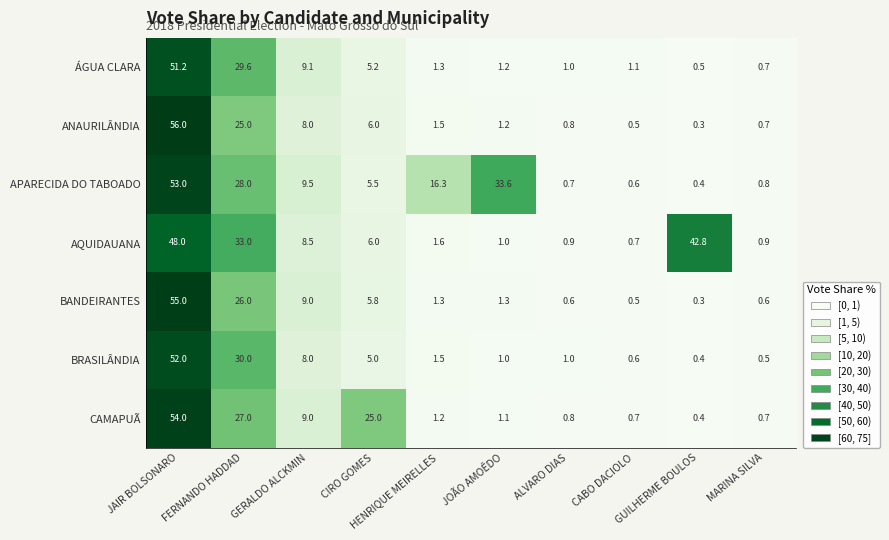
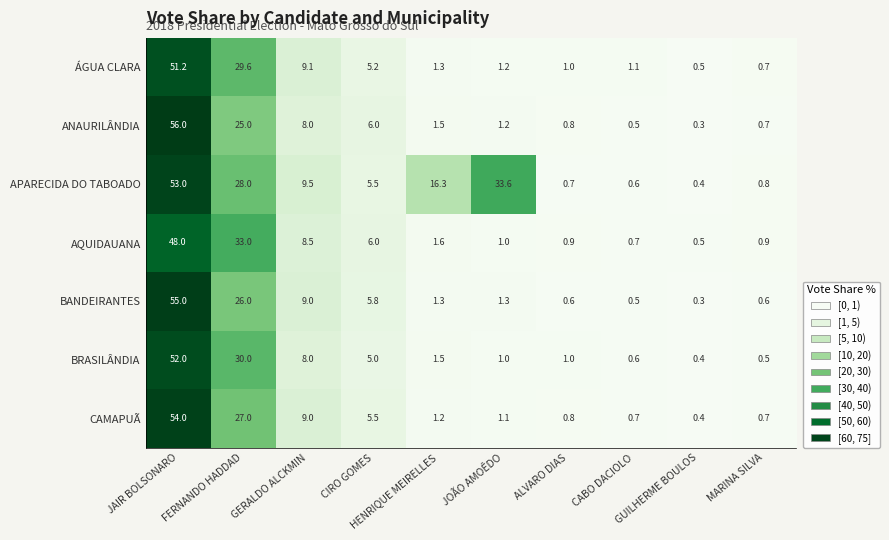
  {
    "ÁGUA CLARA": {
      "JAIR BOLSONARO": 51.2,
      "FERNANDO HADDAD": 29.6,
      "GERALDO ALCKMIN": 9.1,
      "CIRO GOMES": 5.2,
      "HENRIQUE MEIRELLES": 1.3,
      "JOÃO AMOÊDO": 1.2,
      "ALVARO DIAS": 1.0,
      "CABO DACIOLO": 1.1,
      "GUILHERME BOULOS": 0.5,
      "MARINA SILVA": 0.7
    },
    "ANAURILÂNDIA": {
      "JAIR BOLSONARO": 56.0,
      "FERNANDO HADDAD": 25.0,
      "GERALDO ALCKMIN": 8.0,
      "CIRO GOMES": 6.0,
      "HENRIQUE MEIRELLES": 1.5,
      "JOÃO AMOÊDO": 1.2,
      "ALVARO DIAS": 0.8,
      "CABO DACIOLO": 0.5,
      "GUILHERME BOULOS": 0.3,
      "MARINA SILVA": 0.7
    },
    "APARECIDA DO TABOADO": {
      "JAIR BOLSONARO": 53.0,
      "FERNANDO HADDAD": 28.0,
      "GERALDO ALCKMIN": 9.5,
      "CIRO GOMES": 5.5,
      "HENRIQUE MEIRELLES": 16.3,
      "JOÃO AMOÊDO": 33.6,
      "ALVARO DIAS": 0.7,
      "CABO DACIOLO": 0.6,
      "GUILHERME BOULOS": 0.4,
      "MARINA SILVA": 0.8
    },
    "AQUIDAUANA": {
      "JAIR BOLSONARO": 48.0,
      "FERNANDO HADDAD": 33.0,
      "GERALDO ALCKMIN": 8.5,
      "CIRO GOMES": 6.0,
      "HENRIQUE MEIRELLES": 1.6,
      "JOÃO AMOÊDO": 1.0,
      "ALVARO DIAS": 0.9,
      "CABO DACIOLO": 0.7,
-     "GUILHERME BOULOS": 42.8,
+     "GUILHERME BOULOS": 0.5,
      "MARINA SILVA": 0.9
    },
    "BANDEIRANTES": {
      "JAIR BOLSONARO": 55.0,
      "FERNANDO HADDAD": 26.0,
      "GERALDO ALCKMIN": 9.0,
      "CIRO GOMES": 5.8,
      "HENRIQUE MEIRELLES": 1.3,
      "JOÃO AMOÊDO": 1.3,
      "ALVARO DIAS": 0.6,
      "CABO DACIOLO": 0.5,
      "GUILHERME BOULOS": 0.3,
      "MARINA SILVA": 0.6
    },
    "BRASILÂNDIA": {
      "JAIR BOLSONARO": 52.0,
      "FERNANDO HADDAD": 30.0,
      "GERALDO ALCKMIN": 8.0,
      "CIRO GOMES": 5.0,
      "HENRIQUE MEIRELLES": 1.5,
      "JOÃO AMOÊDO": 1.0,
      "ALVARO DIAS": 1.0,
      "CABO DACIOLO": 0.6,
      "GUILHERME BOULOS": 0.4,
      "MARINA SILVA": 0.5
    },
    "CAMAPUÃ": {
      "JAIR BOLSONARO": 54.0,
      "FERNANDO HADDAD": 27.0,
      "GERALDO ALCKMIN": 9.0,
-     "CIRO GOMES": 25.0,
+     "CIRO GOMES": 5.5,
      "HENRIQUE MEIRELLES": 1.2,
      "JOÃO AMOÊDO": 1.1,
      "ALVARO DIAS": 0.8,
      "CABO DACIOLO": 0.7,
      "GUILHERME BOULOS": 0.4,
      "MARINA SILVA": 0.7
    }
  }
